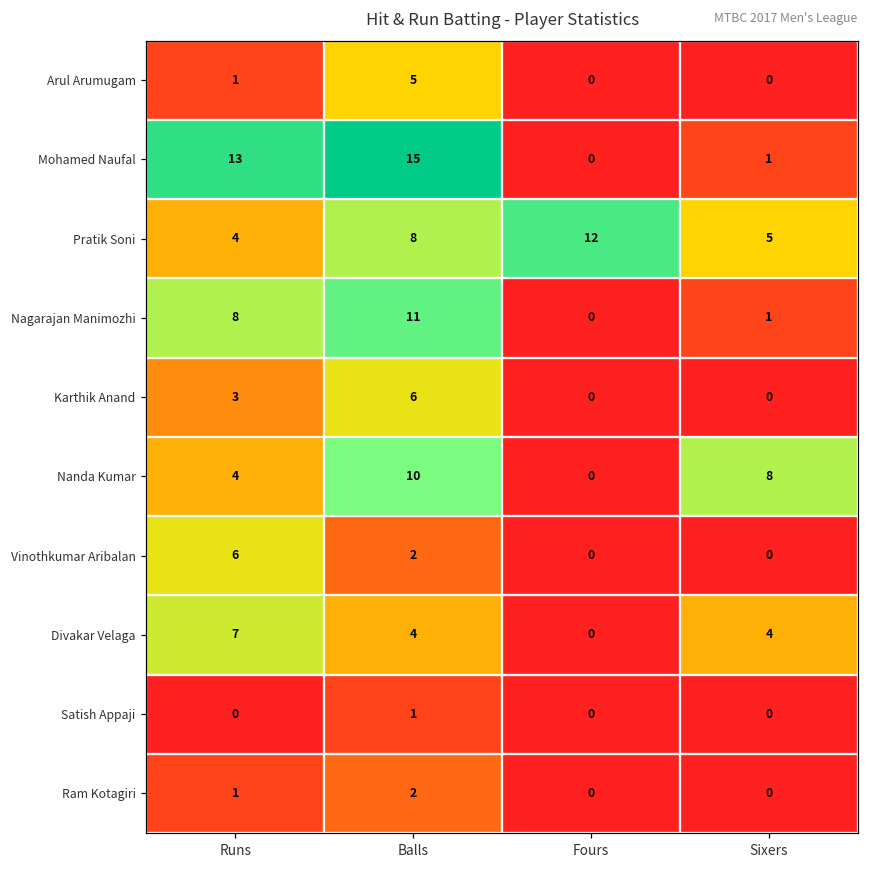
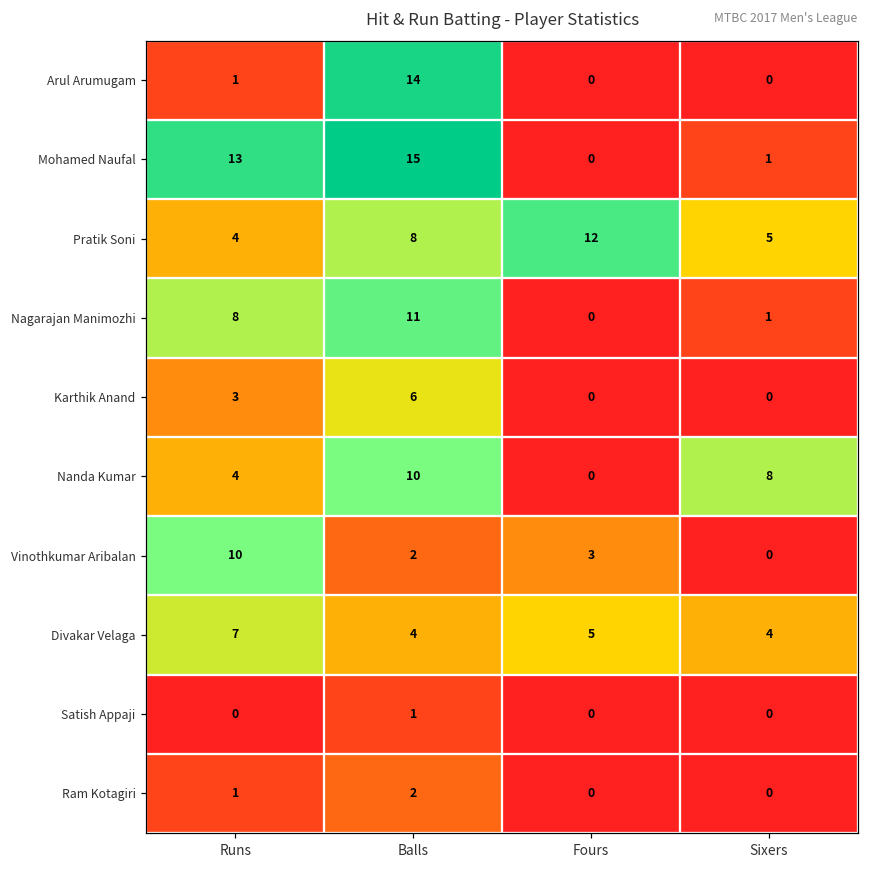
  {
    "Arul Arumugam": {
      "Runs": 1,
-     "Balls": 5,
+     "Balls": 14,
      "Fours": 0,
      "Sixers": 0
    },
    "Mohamed Naufal": {
      "Runs": 13,
      "Balls": 15,
      "Fours": 0,
      "Sixers": 1
    },
    "Pratik Soni": {
      "Runs": 4,
      "Balls": 8,
      "Fours": 12,
      "Sixers": 5
    },
    "Nagarajan Manimozhi": {
      "Runs": 8,
      "Balls": 11,
      "Fours": 0,
      "Sixers": 1
    },
    "Karthik Anand": {
      "Runs": 3,
      "Balls": 6,
      "Fours": 0,
      "Sixers": 0
    },
    "Nanda Kumar": {
      "Runs": 4,
      "Balls": 10,
      "Fours": 0,
      "Sixers": 8
    },
    "Vinothkumar Aribalan": {
-     "Runs": 6,
+     "Runs": 10,
      "Balls": 2,
-     "Fours": 0,
+     "Fours": 3,
      "Sixers": 0
    },
    "Divakar Velaga": {
      "Runs": 7,
      "Balls": 4,
-     "Fours": 0,
+     "Fours": 5,
      "Sixers": 4
    },
    "Satish Appaji": {
      "Runs": 0,
      "Balls": 1,
      "Fours": 0,
      "Sixers": 0
    },
    "Ram Kotagiri": {
      "Runs": 1,
      "Balls": 2,
      "Fours": 0,
      "Sixers": 0
    }
  }
